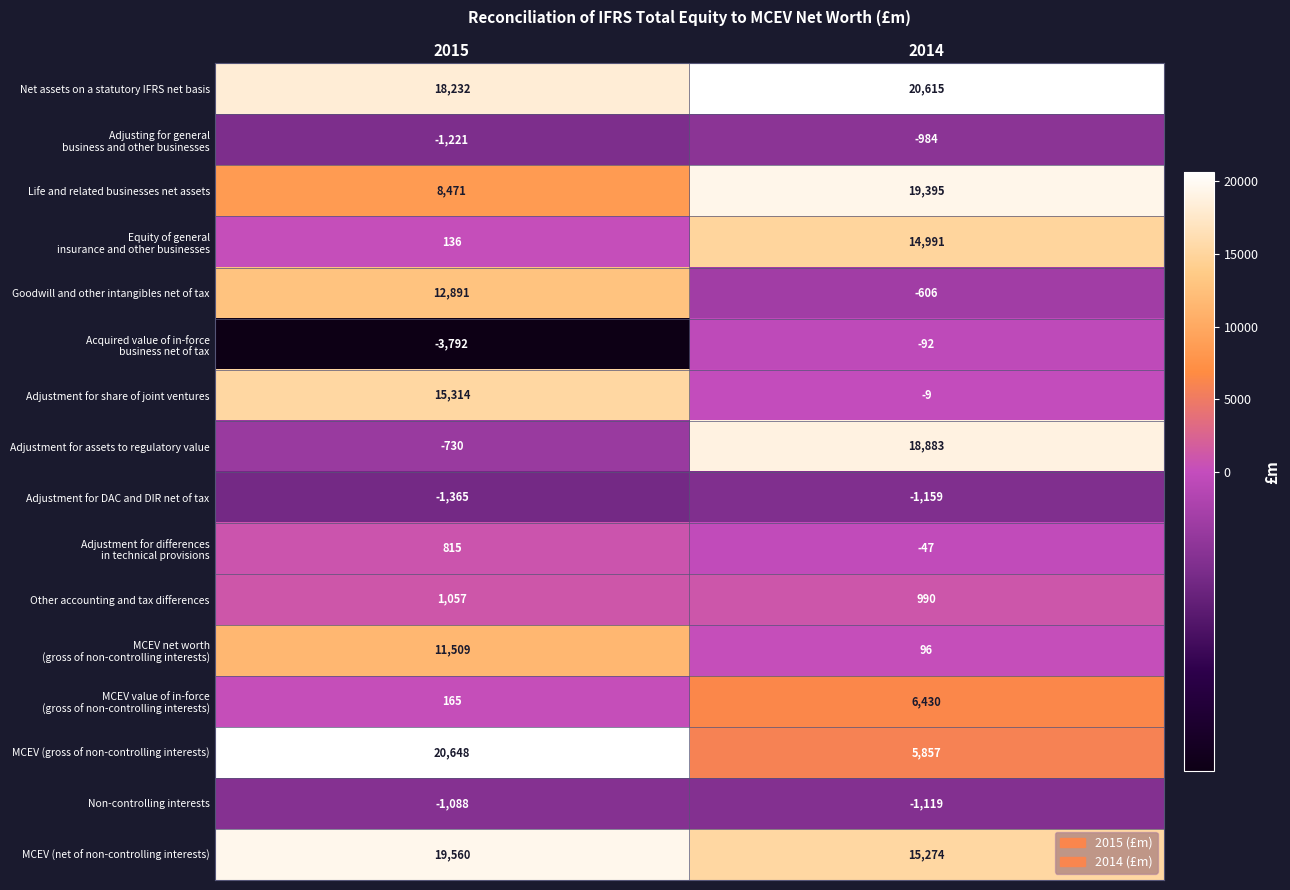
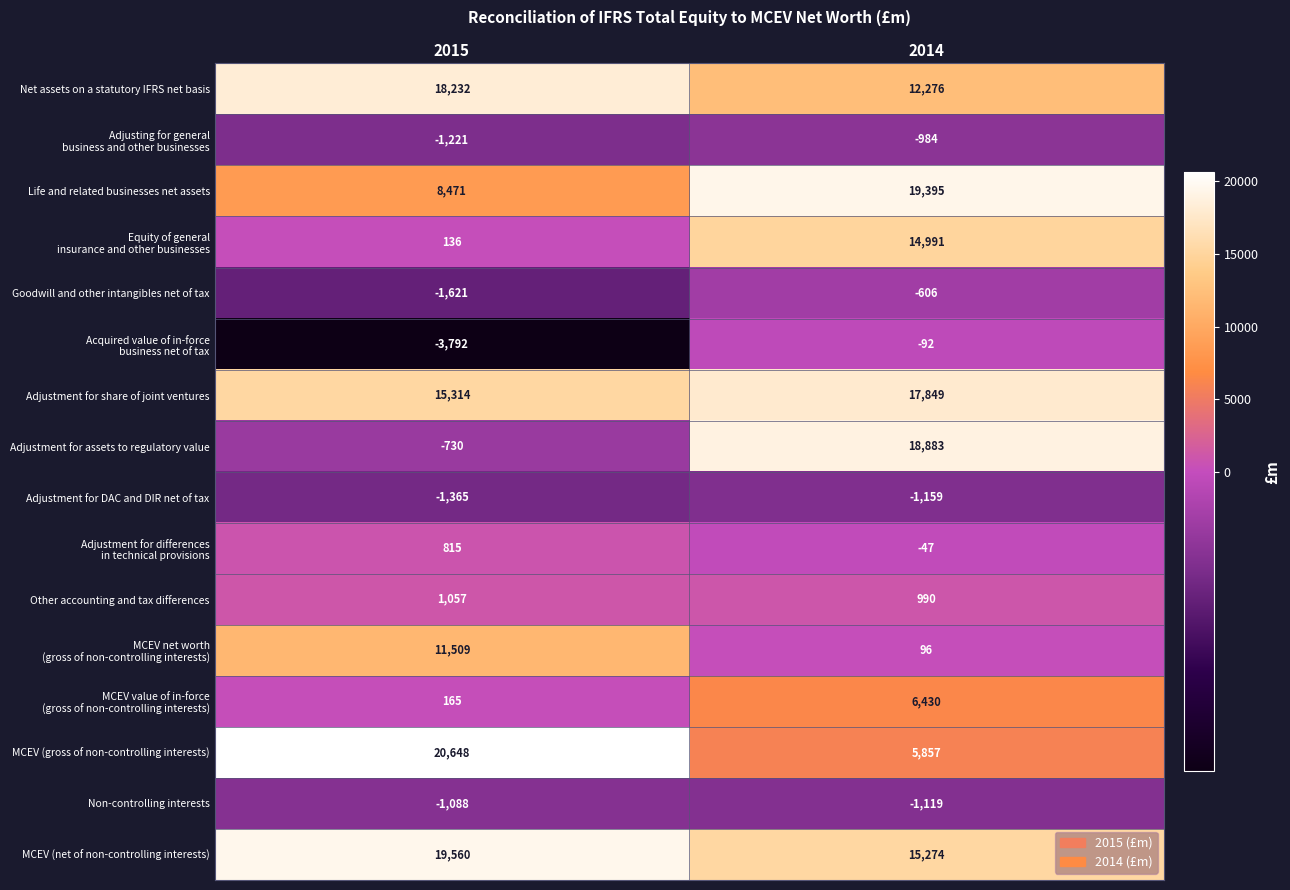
  {
    "Net assets on a statutory IFRS net basis": {
      "2015": "18,232",
-     "2014": "20,615"
+     "2014": "12,276"
    },
    "Adjusting for general business and other businesses": {
      "2015": "-1,221",
      "2014": "-984"
    },
    "Life and related businesses net assets": {
      "2015": "8,471",
      "2014": "19,395"
    },
    "Equity of general insurance and other businesses": {
      "2015": "136",
      "2014": "14,991"
    },
    "Goodwill and other intangibles net of tax": {
-     "2015": "12,891",
+     "2015": "-1,621",
      "2014": "-606"
    },
    "Acquired value of in-force business net of tax": {
      "2015": "-3,792",
      "2014": "-92"
    },
    "Adjustment for share of joint ventures": {
      "2015": "15,314",
-     "2014": "-9"
+     "2014": "17,849"
    },
    "Adjustment for assets to regulatory value": {
      "2015": "-730",
      "2014": "18,883"
    },
    "Adjustment for DAC and DIR net of tax": {
      "2015": "-1,365",
      "2014": "-1,159"
    },
    "Adjustment for differences in technical provisions": {
      "2015": "815",
      "2014": "-47"
    },
    "Other accounting and tax differences": {
      "2015": "1,057",
      "2014": "990"
    },
    "MCEV net worth (gross of non-controlling interests)": {
      "2015": "11,509",
      "2014": "96"
    },
    "MCEV value of in-force (gross of non-controlling interests)": {
      "2015": "165",
      "2014": "6,430"
    },
    "MCEV (gross of non-controlling interests)": {
      "2015": "20,648",
      "2014": "5,857"
    },
    "Non-controlling interests": {
      "2015": "-1,088",
      "2014": "-1,119"
    },
    "MCEV (net of non-controlling interests)": {
      "2015": "19,560",
      "2014": "15,274"
    }
  }
